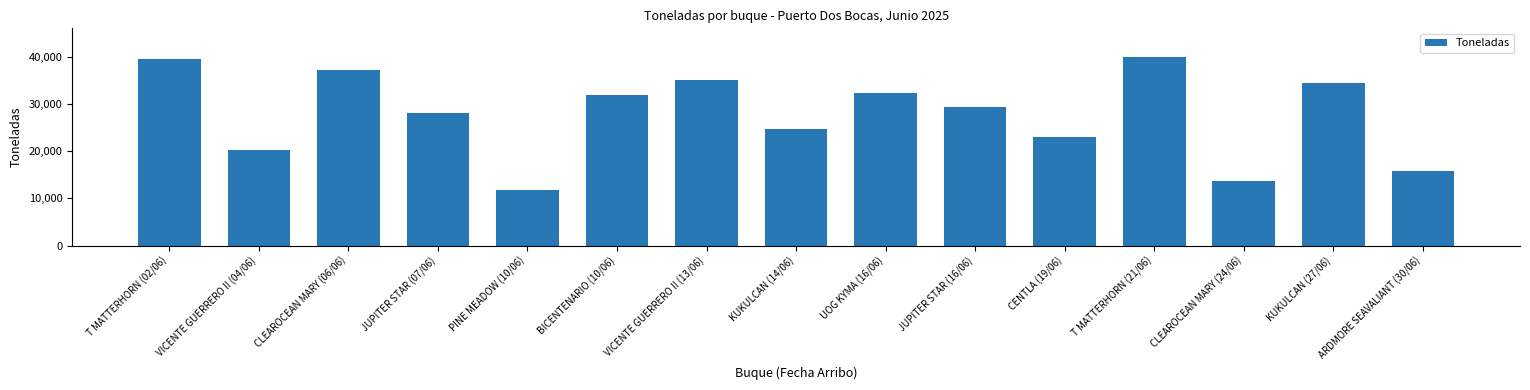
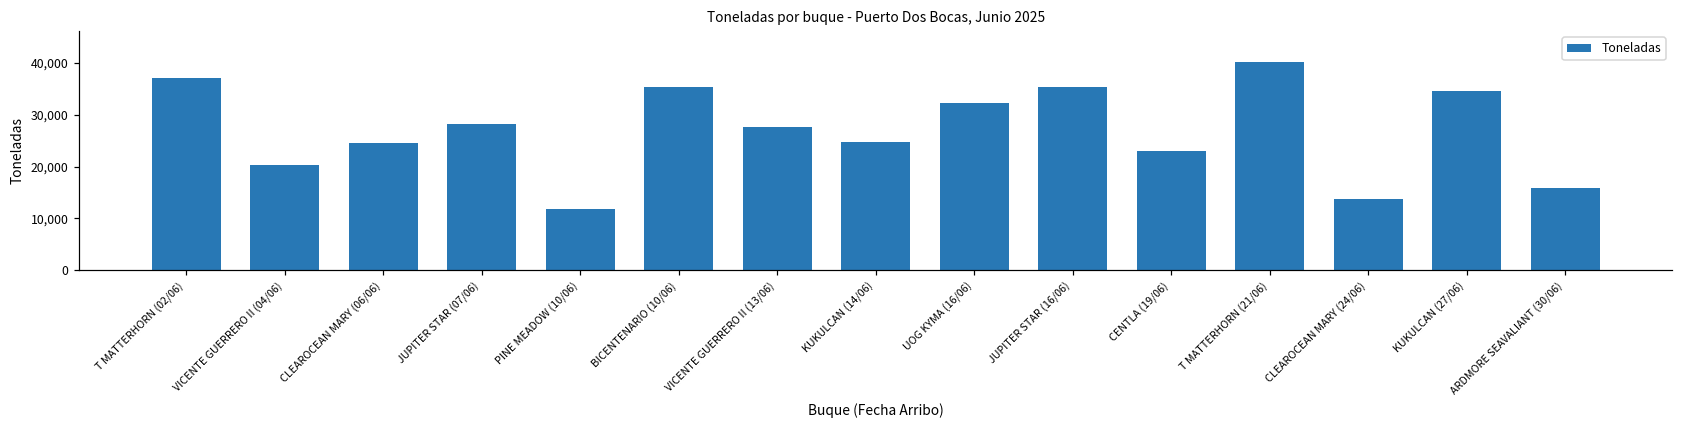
  {
-   "T MATTERHORN (02/06)": "40,000",
+   "T MATTERHORN (02/06)": "37,000",
    "VICENTE GUERRERO II (04/06)": "20,000",
-   "CLEAROCEAN MARY (06/06)": "37,000",
+   "CLEAROCEAN MARY (06/06)": "25,000",
    "JUPITER STAR (07/06)": "28,000",
    "PINE MEADOW (10/06)": "12,000",
-   "BICENTENARIO (10/06)": "32,000",
-   "VICENTE GUERRERO II (13/06)": "35,000",
+   "BICENTENARIO (10/06)": "35,000",
+   "VICENTE GUERRERO II (13/06)": "28,000",
    "KUKULCAN (14/06)": "25,000",
    "UOG KYMA (16/06)": "32,000",
-   "JUPITER STAR (16/06)": "29,000",
+   "JUPITER STAR (16/06)": "35,000",
    "CENTLA (19/06)": "23,000",
    "T MATTERHORN (21/06)": "40,000",
    "CLEAROCEAN MARY (24/06)": "14,000",
    "KUKULCAN (27/06)": "35,000",
    "ARDMORE SEAVALIANT (30/06)": "16,000"
  }
